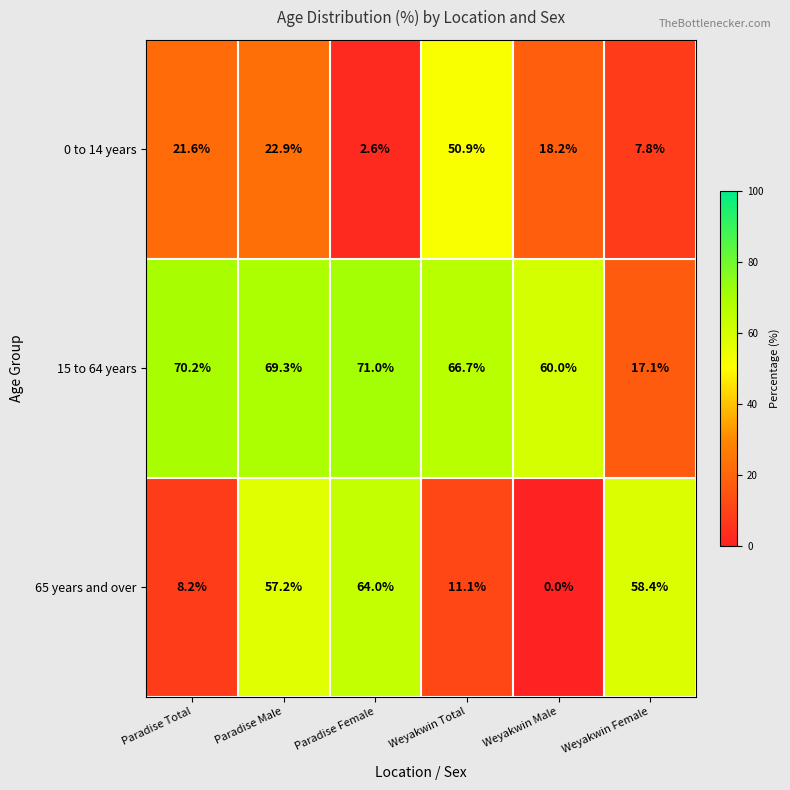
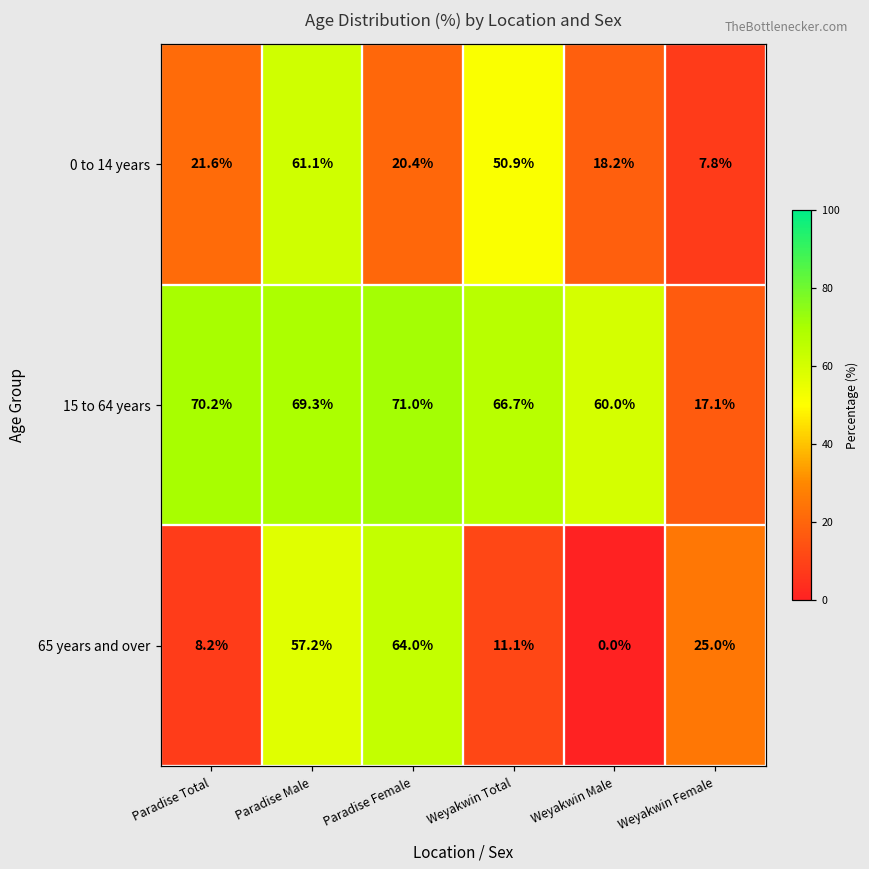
  {
    "0 to 14 years": {
      "Paradise Total": "21.6%",
-     "Paradise Male": "22.9%",
-     "Paradise Female": "2.6%",
+     "Paradise Male": "61.1%",
+     "Paradise Female": "20.4%",
      "Weyakwin Total": "50.9%",
      "Weyakwin Male": "18.2%",
      "Weyakwin Female": "7.8%"
    },
    "15 to 64 years": {
      "Paradise Total": "70.2%",
      "Paradise Male": "69.3%",
      "Paradise Female": "71.0%",
      "Weyakwin Total": "66.7%",
      "Weyakwin Male": "60.0%",
      "Weyakwin Female": "17.1%"
    },
    "65 years and over": {
      "Paradise Total": "8.2%",
      "Paradise Male": "57.2%",
      "Paradise Female": "64.0%",
      "Weyakwin Total": "11.1%",
      "Weyakwin Male": "0.0%",
-     "Weyakwin Female": "58.4%"
+     "Weyakwin Female": "25.0%"
    }
  }
